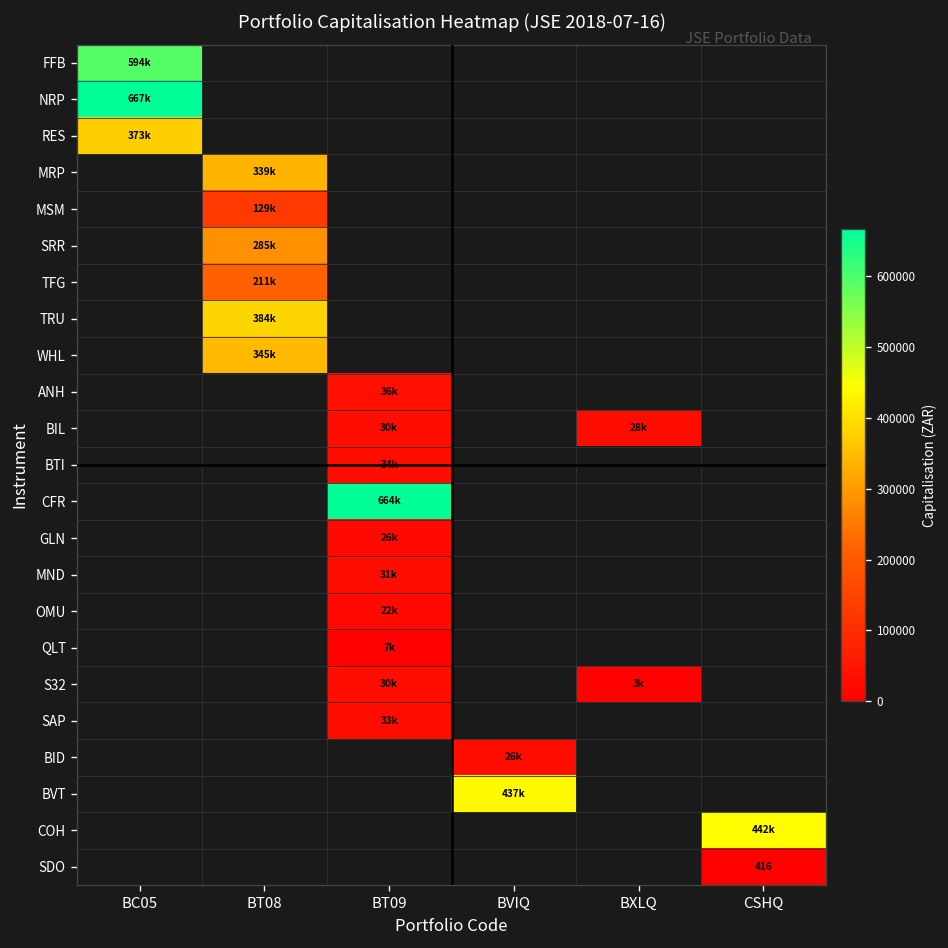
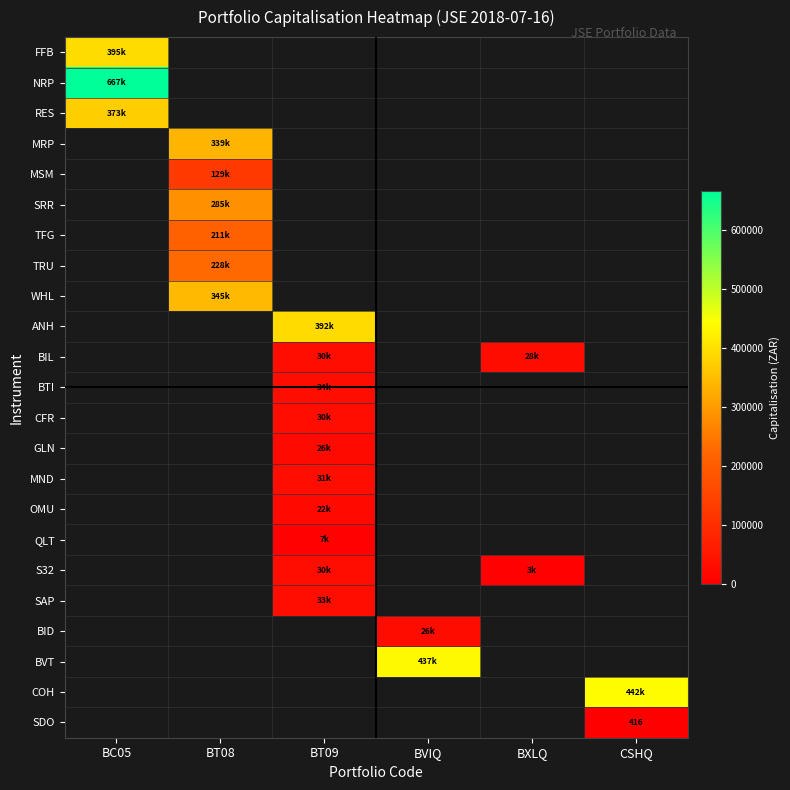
  {
    "FFB": {
-     "BC05": "594k"
+     "BC05": "395k"
    },
    "NRP": {
      "BC05": "667k"
    },
    "RES": {
      "BC05": "373k"
    },
    "MRP": {
      "BT08": "339k"
    },
    "MSM": {
      "BT08": "129k"
    },
    "SRR": {
      "BT08": "285k"
    },
    "TFG": {
      "BT08": "211k"
    },
    "TRU": {
-     "BT08": "384k"
+     "BT08": "228k"
    },
    "WHL": {
      "BT08": "345k"
    },
    "ANH": {
-     "BT09": "36k"
+     "BT09": "392k"
    },
    "BIL": {
      "BT09": "30k",
      "BXLQ": "28k"
    },
    "BTI": {
      "BT09": "34k"
    },
    "CFR": {
-     "BT09": "664k"
+     "BT09": "30k"
    },
    "GLN": {
      "BT09": "26k"
    },
    "MND": {
      "BT09": "31k"
    },
    "OMU": {
      "BT09": "22k"
    },
    "QLT": {
      "BT09": "7k"
    },
    "S32": {
      "BT09": "30k",
      "BXLQ": "3k"
    },
    "SAP": {
      "BT09": "33k"
    },
    "BID": {
      "BVIQ": "26k"
    },
    "BVT": {
      "BVIQ": "437k"
    },
    "COH": {
      "CSHQ": "442k"
    },
    "SDO": {
      "CSHQ": "416"
    }
  }
